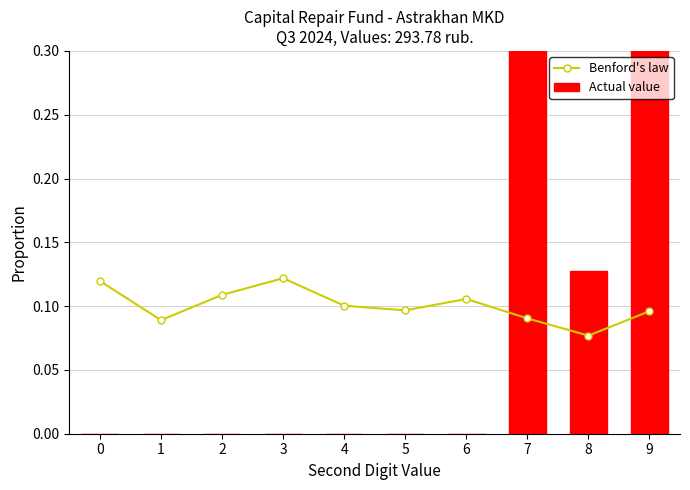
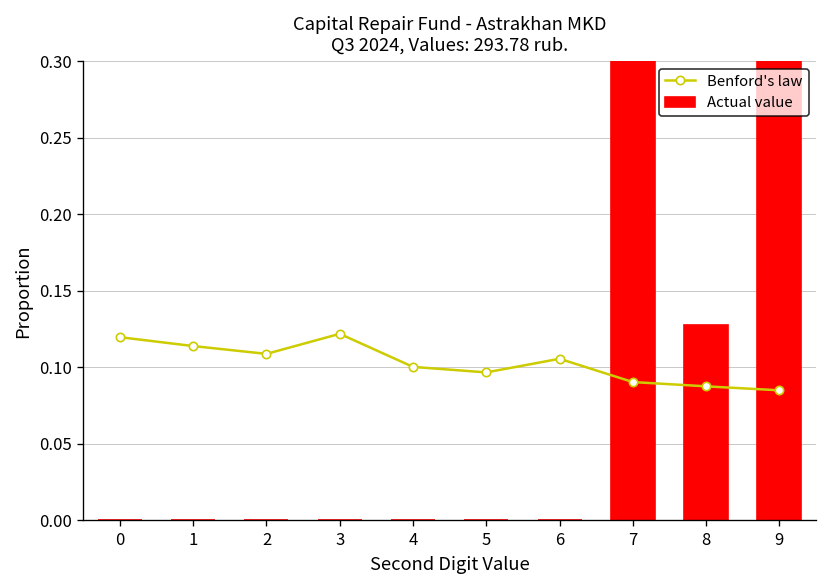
  {
    "Benford's law": {
      "0": 0.120,
-     "1": 0.089,
+     "1": 0.114,
      "2": 0.109,
      "3": 0.122,
      "4": 0.100,
      "5": 0.097,
      "6": 0.106,
      "7": 0.090,
-     "8": 0.077,
-     "9": 0.096
+     "8": 0.088,
+     "9": 0.085
    },
    "Actual value": {
      "0": 0.000,
      "1": 0.000,
      "2": 0.000,
      "3": 0.000,
      "4": 0.000,
      "5": 0.000,
      "6": 0.000,
      "8": 0.128
    }
  }
